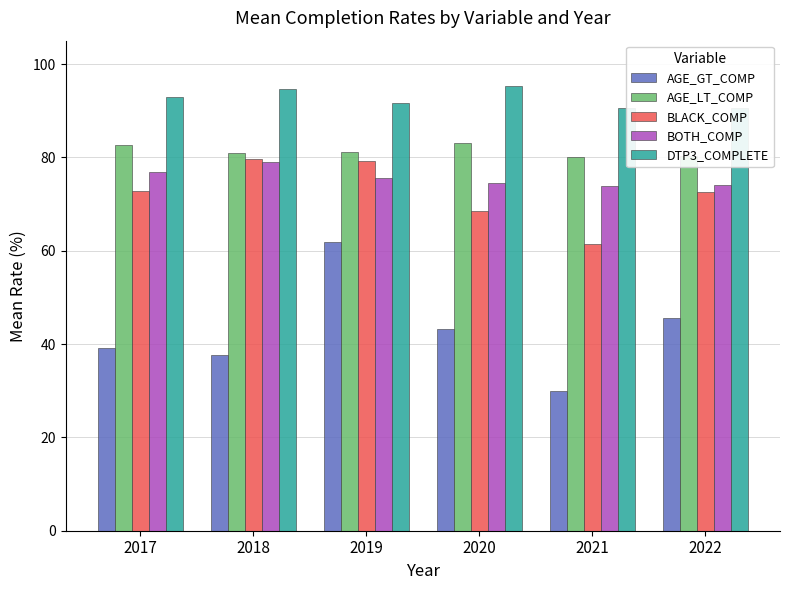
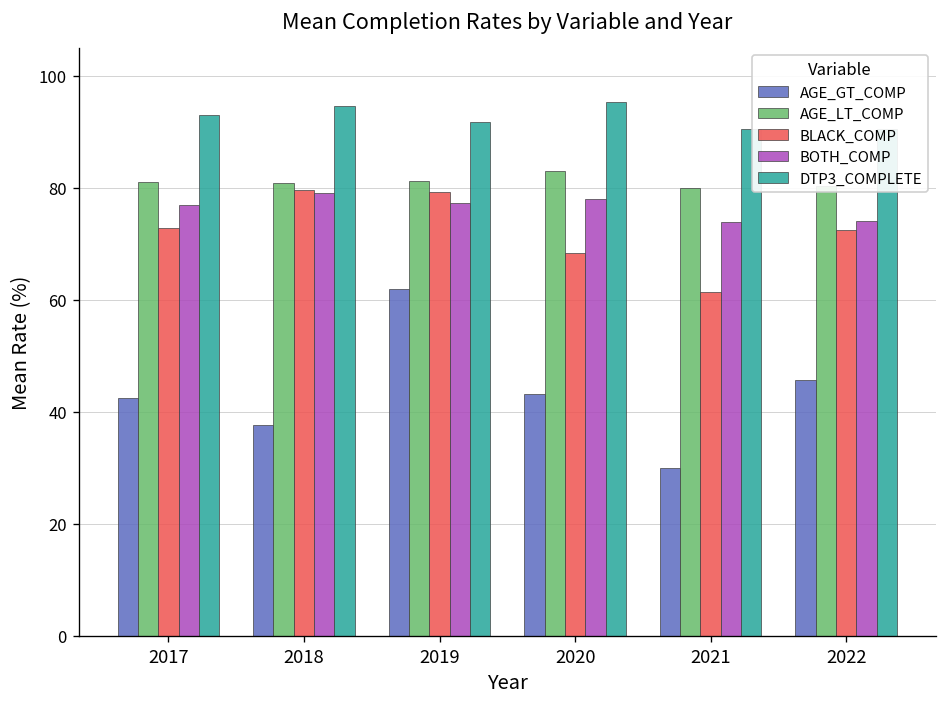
  {
    "AGE_GT_COMP": {
-     "2017": 39,
+     "2017": 42,
      "2018": 38,
      "2019": 62,
      "2020": 43,
      "2021": 30,
      "2022": 46
    },
    "AGE_LT_COMP": {
-     "2017": 83,
+     "2017": 81,
      "2018": 81,
      "2019": 81,
      "2020": 83,
      "2021": 80
    },
    "BLACK_COMP": {
      "2017": 73,
      "2018": 80,
      "2019": 79,
      "2020": 68,
      "2021": 61,
      "2022": 73
    },
    "BOTH_COMP": {
      "2017": 77,
      "2018": 79,
-     "2019": 75,
-     "2020": 75,
+     "2019": 77,
+     "2020": 78,
      "2021": 74,
      "2022": 74
    },
    "DTP3_COMPLETE": {
      "2017": 93,
      "2018": 95,
      "2019": 92,
      "2020": 95,
      "2021": 90
    }
  }
